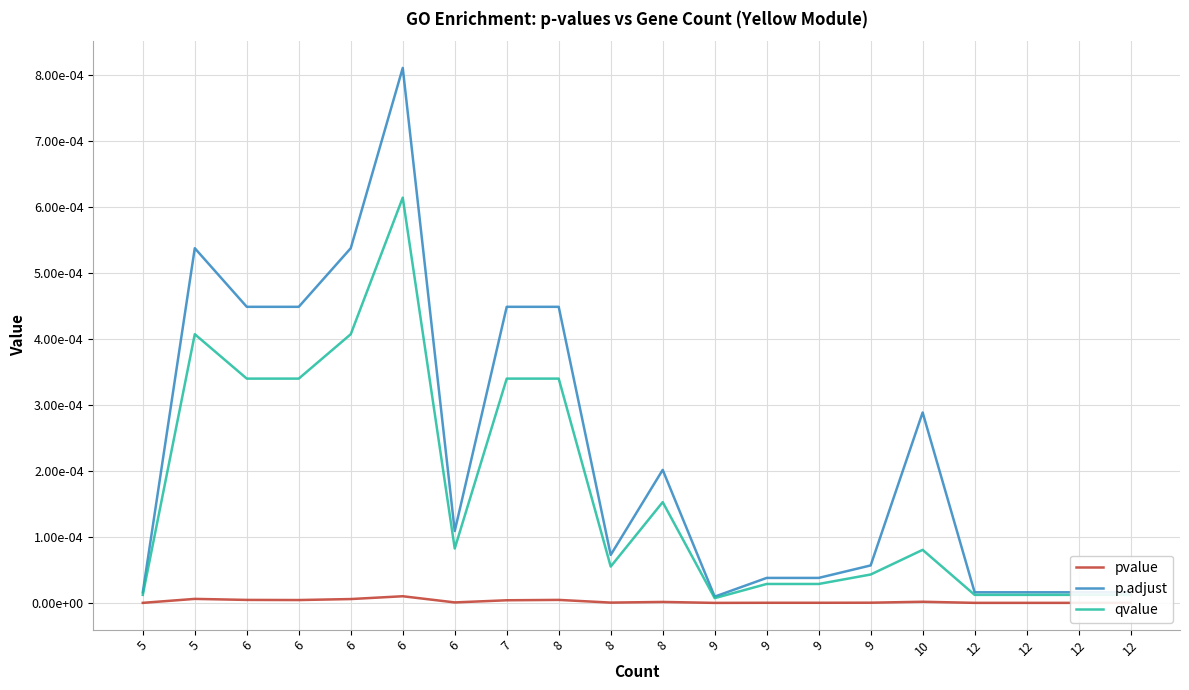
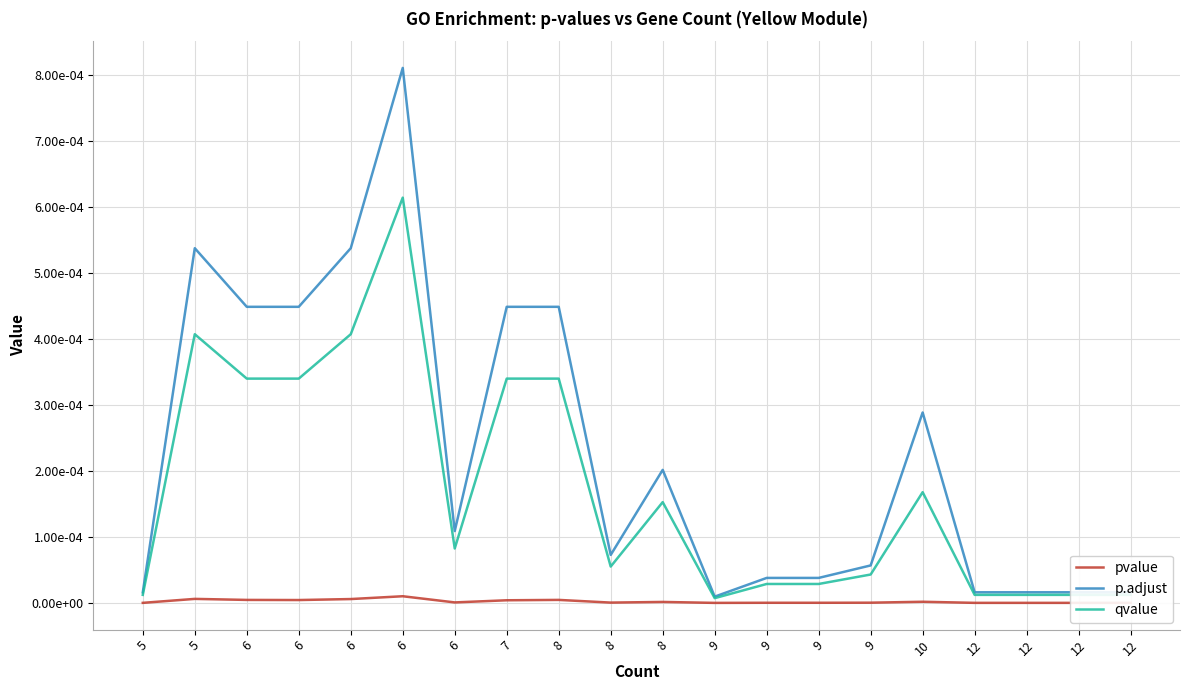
  {
    "pvalue": {
      "7": 0.00000,
      "10": 0.00000
    },
    "p.adjust": {
      "7": 0.00045,
      "10": 0.00029
    },
    "qvalue": {
      "7": 0.00034,
-     "10": 0.00008
+     "10": 0.00017
    }
  }
